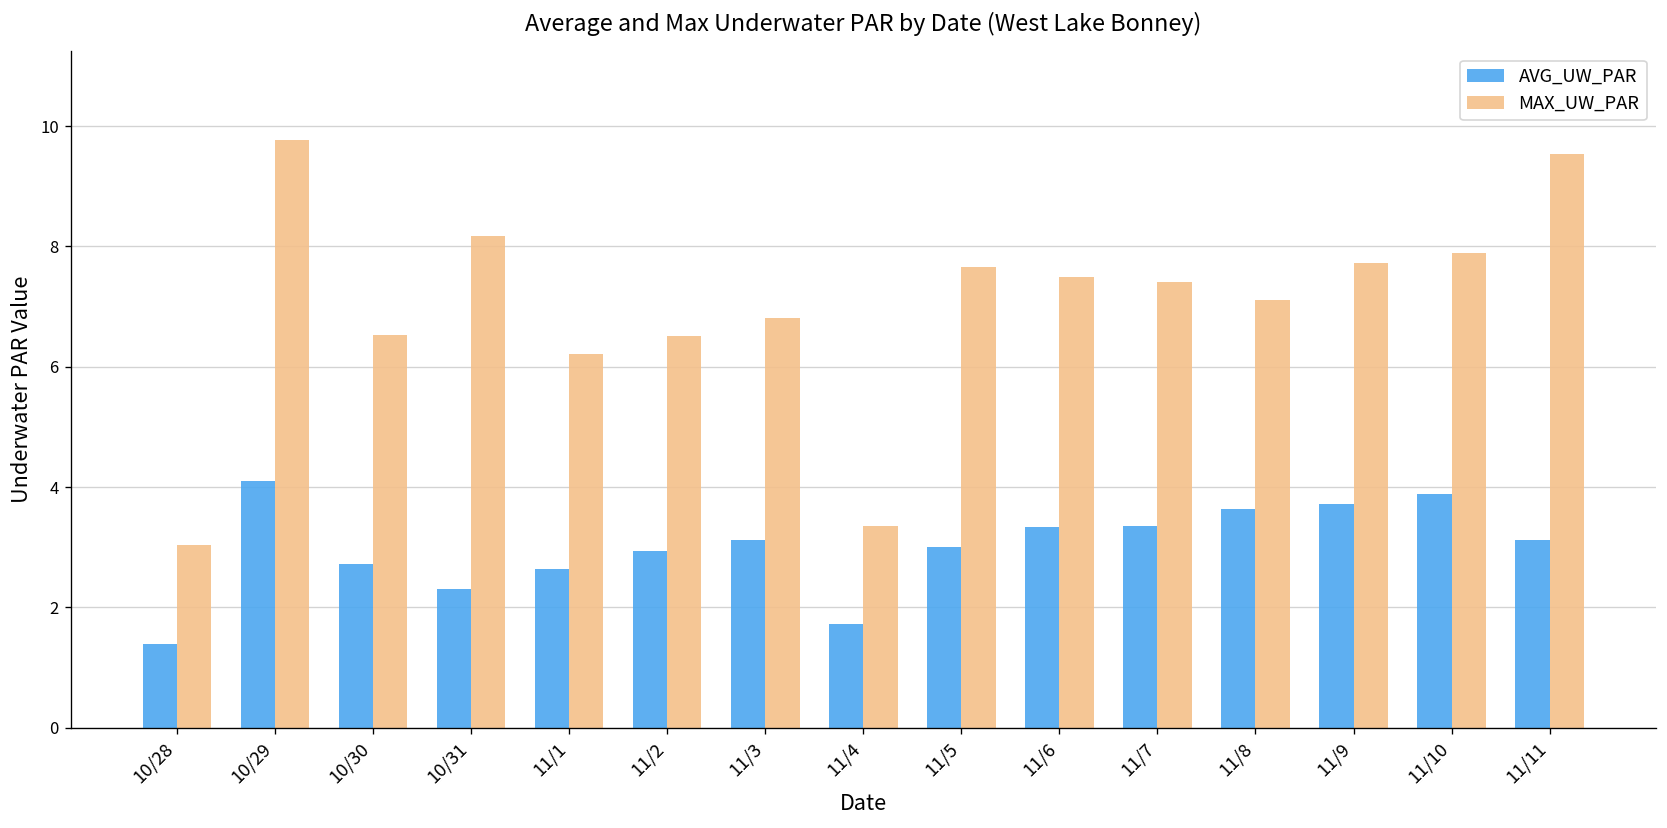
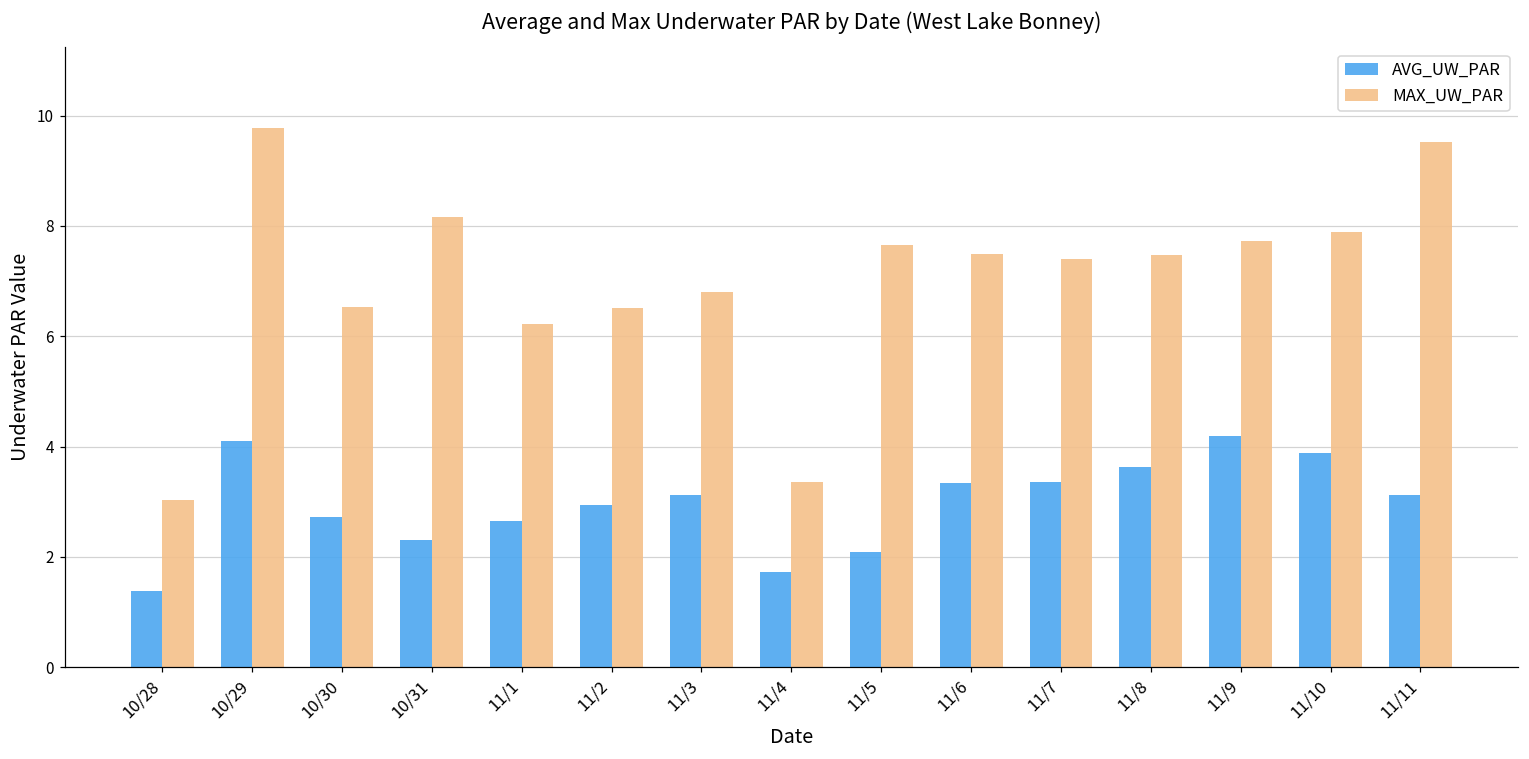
  {
    "AVG_UW_PAR": {
      "10/28": 1.4,
      "10/29": 4.1,
      "10/30": 2.7,
      "10/31": 2.3,
      "11/1": 2.6,
      "11/2": 2.9,
      "11/3": 3.1,
      "11/4": 1.7,
-     "11/5": 3.0,
+     "11/5": 2.1,
      "11/6": 3.3,
      "11/7": 3.4,
      "11/8": 3.6,
-     "11/9": 3.7,
+     "11/9": 4.2,
      "11/10": 3.9,
      "11/11": 3.1
    },
    "MAX_UW_PAR": {
      "10/28": 3.0,
      "10/29": 9.8,
      "10/30": 6.5,
      "10/31": 8.2,
      "11/1": 6.2,
      "11/2": 6.5,
      "11/3": 6.8,
      "11/4": 3.4,
      "11/5": 7.7,
      "11/6": 7.5,
      "11/7": 7.4,
-     "11/8": 7.1,
+     "11/8": 7.5,
      "11/9": 7.7,
      "11/10": 7.9,
      "11/11": 9.5
    }
  }
